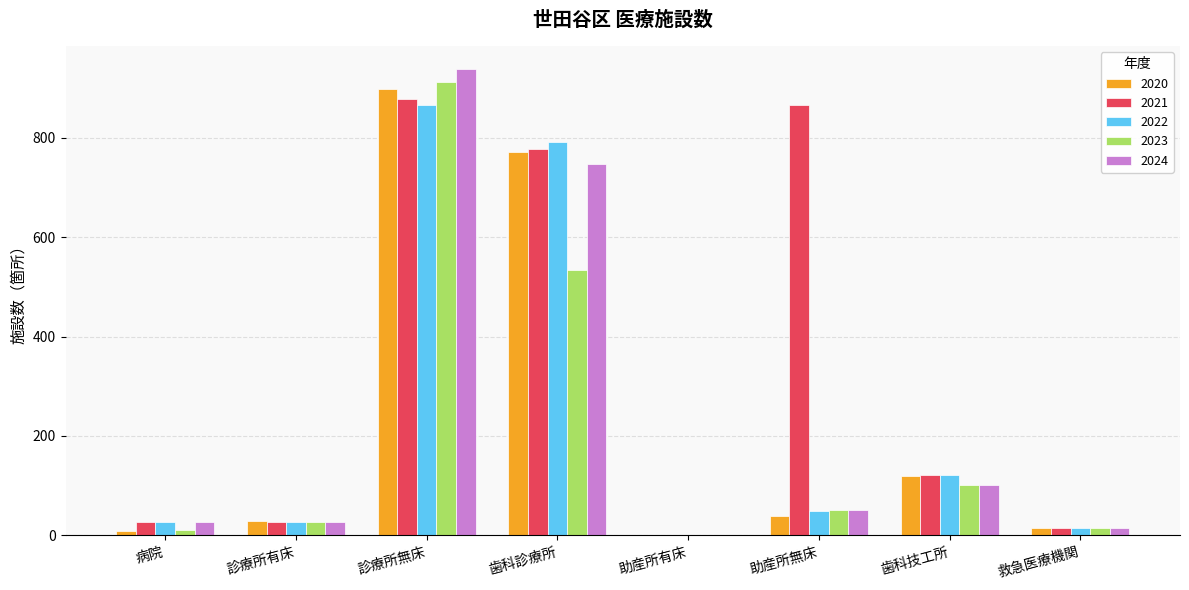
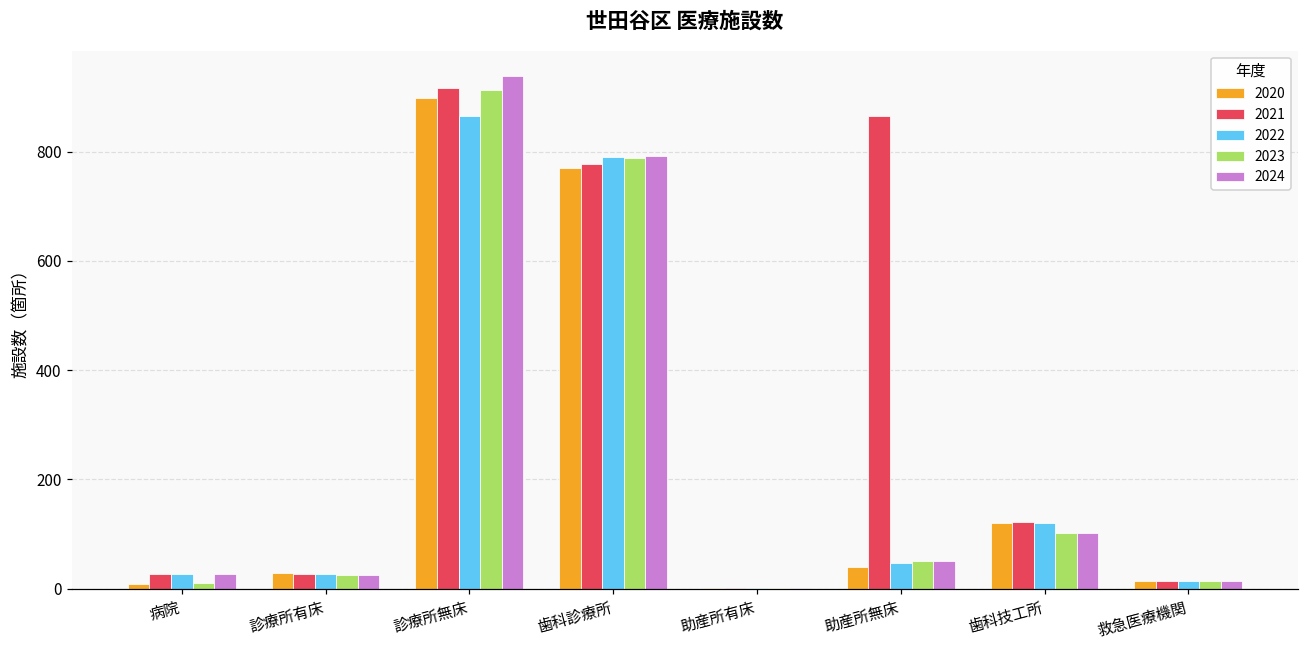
  {
    "2020": {
      "病院": 10,
      "診療所有床": 30,
      "診療所無床": 900,
      "歯科診療所": 770,
      "助産所無床": 40,
      "歯科技工所": 120,
      "救急医療機関": 20
    },
    "2021": {
      "病院": 30,
      "診療所有床": 30,
-     "診療所無床": 880,
+     "診療所無床": 920,
      "歯科診療所": 780,
      "助産所無床": 870,
      "歯科技工所": 120,
      "救急医療機関": 20
    },
    "2022": {
      "病院": 30,
      "診療所有床": 30,
      "診療所無床": 870,
      "歯科診療所": 790,
      "助産所無床": 50,
      "歯科技工所": 120,
      "救急医療機関": 20
    },
    "2023": {
      "病院": 10,
      "診療所有床": 30,
      "診療所無床": 910,
-     "歯科診療所": 540,
+     "歯科診療所": 790,
      "助産所無床": 50,
      "歯科技工所": 100,
      "救急医療機関": 20
    },
    "2024": {
      "病院": 30,
      "診療所有床": 30,
      "診療所無床": 940,
-     "歯科診療所": 750,
+     "歯科診療所": 790,
      "助産所無床": 50,
      "歯科技工所": 100,
      "救急医療機関": 20
    }
  }
